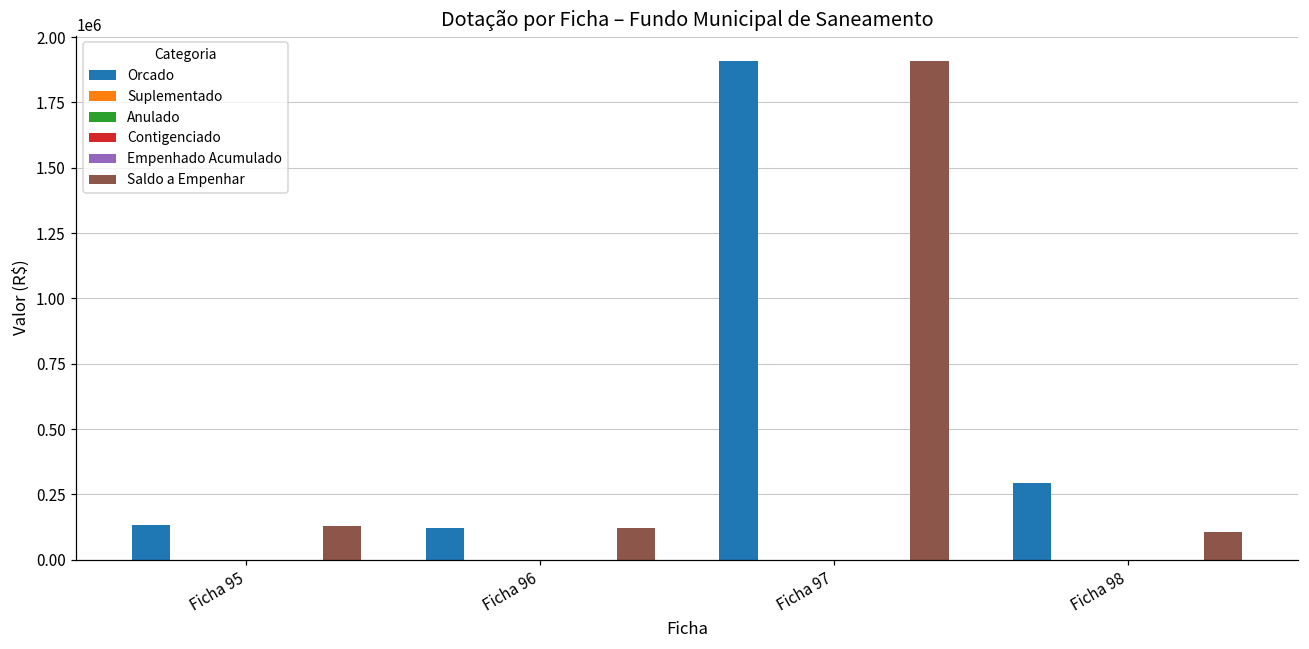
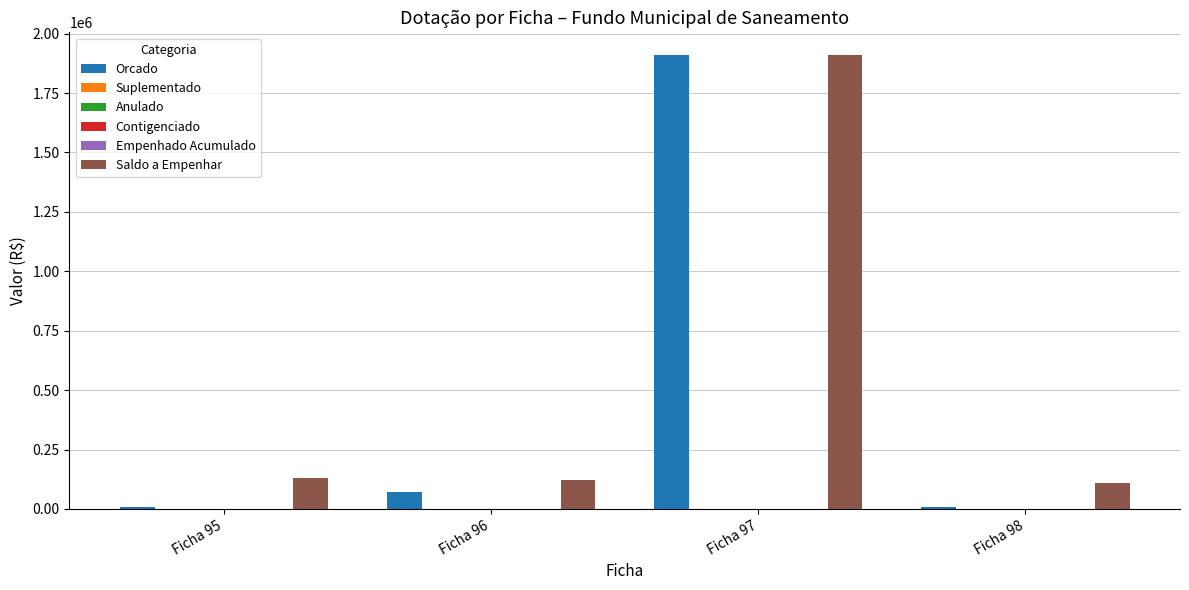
  {
    "Orcado": {
-     "Ficha 95": 130000,
-     "Ficha 96": 120000,
+     "Ficha 95": 10000,
+     "Ficha 96": 70000,
      "Ficha 97": 1910000,
-     "Ficha 98": 290000
+     "Ficha 98": 10000
    },
    "Suplementado": {
      "Ficha 95": 0,
      "Ficha 96": 0,
      "Ficha 97": 0,
      "Ficha 98": 0
    },
    "Anulado": {
      "Ficha 95": 0,
      "Ficha 96": 0,
      "Ficha 97": 0,
      "Ficha 98": 0
    },
    "Contigenciado": {
      "Ficha 95": 0,
      "Ficha 96": 0,
      "Ficha 97": 0,
      "Ficha 98": 0
    },
    "Empenhado Acumulado": {
      "Ficha 95": 0,
      "Ficha 96": 0,
      "Ficha 97": 0,
      "Ficha 98": 0
    },
    "Saldo a Empenhar": {
      "Ficha 95": 130000,
      "Ficha 96": 120000,
      "Ficha 97": 1910000,
      "Ficha 98": 110000
    }
  }
